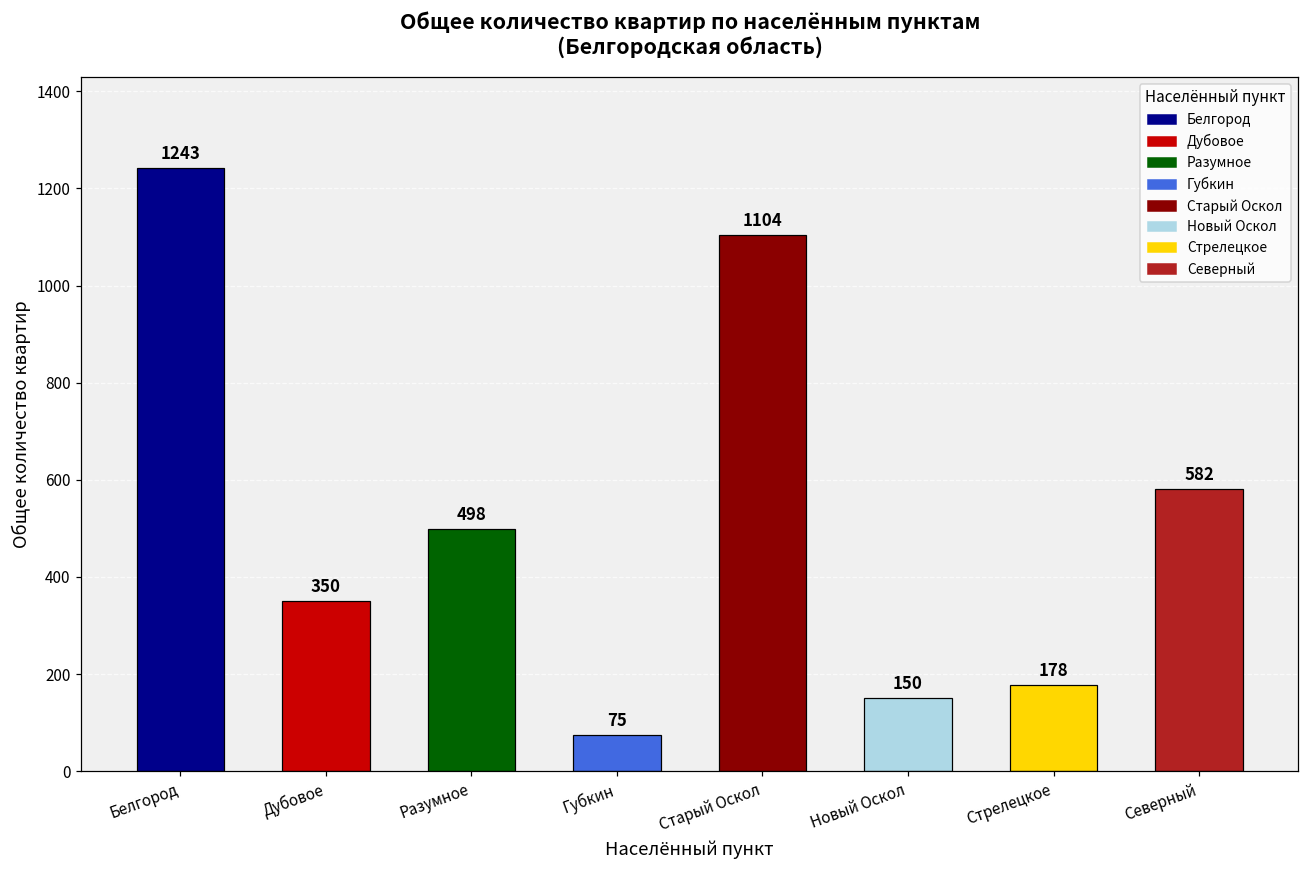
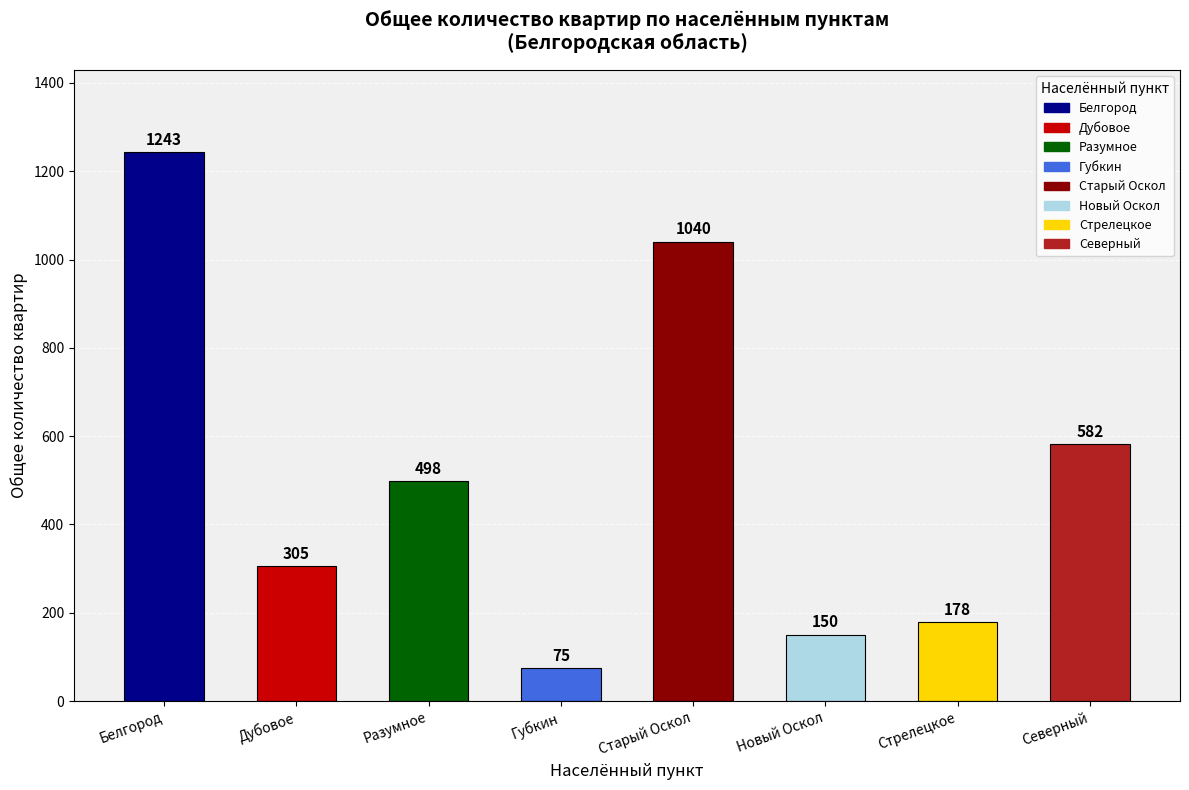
  {
    "Белгород": 1243,
-   "Дубовое": 350,
+   "Дубовое": 305,
    "Разумное": 498,
    "Губкин": 75,
-   "Старый Оскол": 1104,
+   "Старый Оскол": 1040,
    "Новый Оскол": 150,
    "Стрелецкое": 178,
    "Северный": 582
  }
